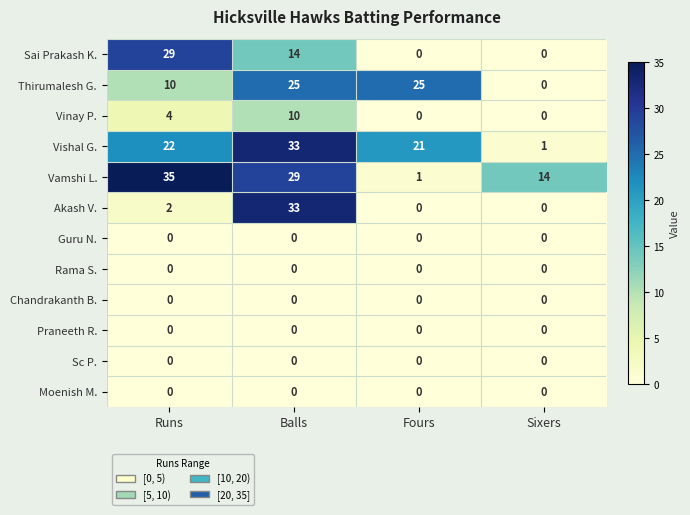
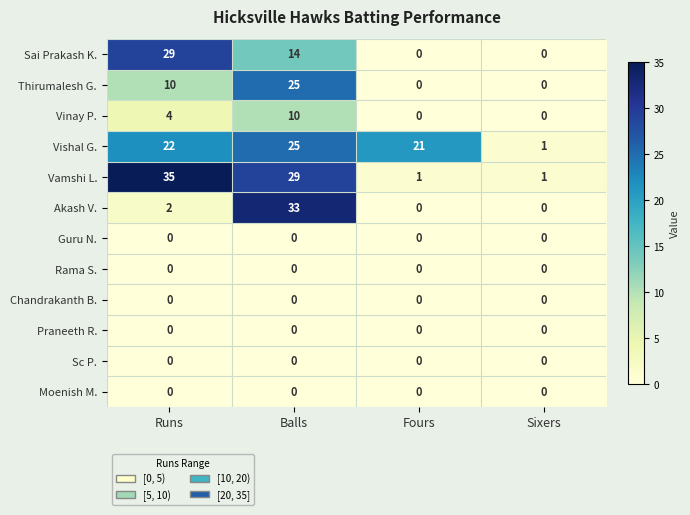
  {
    "Sai Prakash K.": {
      "Runs": 29,
      "Balls": 14,
      "Fours": 0,
      "Sixers": 0
    },
    "Thirumalesh G.": {
      "Runs": 10,
      "Balls": 25,
-     "Fours": 25,
+     "Fours": 0,
      "Sixers": 0
    },
    "Vinay P.": {
      "Runs": 4,
      "Balls": 10,
      "Fours": 0,
      "Sixers": 0
    },
    "Vishal G.": {
      "Runs": 22,
-     "Balls": 33,
+     "Balls": 25,
      "Fours": 21,
      "Sixers": 1
    },
    "Vamshi L.": {
      "Runs": 35,
      "Balls": 29,
      "Fours": 1,
-     "Sixers": 14
+     "Sixers": 1
    },
    "Akash V.": {
      "Runs": 2,
      "Balls": 33,
      "Fours": 0,
      "Sixers": 0
    },
    "Guru N.": {
      "Runs": 0,
      "Balls": 0,
      "Fours": 0,
      "Sixers": 0
    },
    "Rama S.": {
      "Runs": 0,
      "Balls": 0,
      "Fours": 0,
      "Sixers": 0
    },
    "Chandrakanth B.": {
      "Runs": 0,
      "Balls": 0,
      "Fours": 0,
      "Sixers": 0
    },
    "Praneeth R.": {
      "Runs": 0,
      "Balls": 0,
      "Fours": 0,
      "Sixers": 0
    },
    "Sc P.": {
      "Runs": 0,
      "Balls": 0,
      "Fours": 0,
      "Sixers": 0
    },
    "Moenish M.": {
      "Runs": 0,
      "Balls": 0,
      "Fours": 0,
      "Sixers": 0
    }
  }
